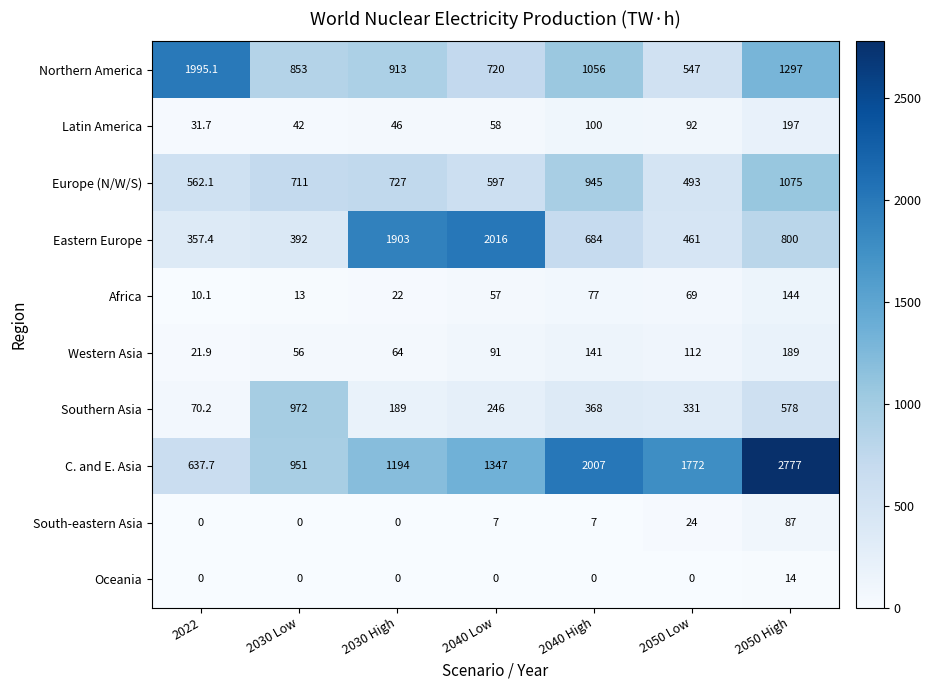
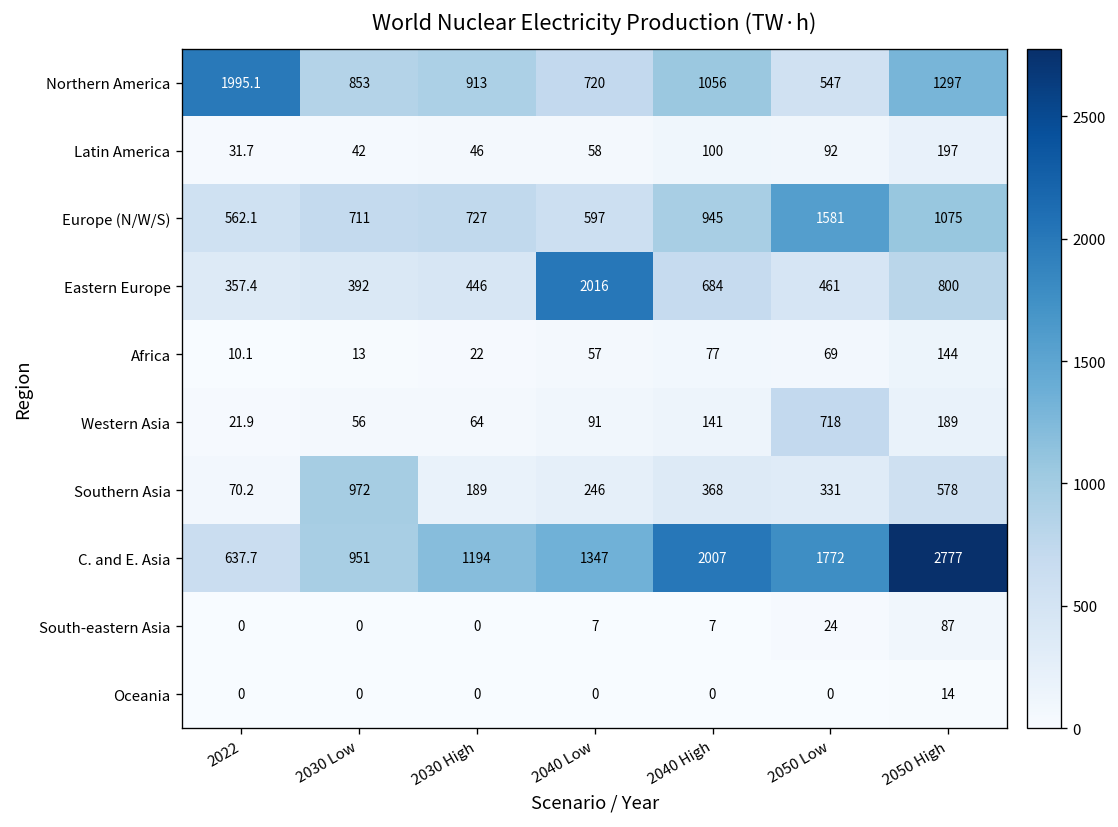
  {
    "Northern America": {
      "2022": 1995.1,
      "2030 Low": 853,
      "2030 High": 913,
      "2040 Low": 720,
      "2040 High": 1056,
      "2050 Low": 547,
      "2050 High": 1297
    },
    "Latin America": {
      "2022": 31.7,
      "2030 Low": 42,
      "2030 High": 46,
      "2040 Low": 58,
      "2040 High": 100,
      "2050 Low": 92,
      "2050 High": 197
    },
    "Europe (N/W/S)": {
      "2022": 562.1,
      "2030 Low": 711,
      "2030 High": 727,
      "2040 Low": 597,
      "2040 High": 945,
-     "2050 Low": 493,
+     "2050 Low": 1581,
      "2050 High": 1075
    },
    "Eastern Europe": {
      "2022": 357.4,
      "2030 Low": 392,
-     "2030 High": 1903,
+     "2030 High": 446,
      "2040 Low": 2016,
      "2040 High": 684,
      "2050 Low": 461,
      "2050 High": 800
    },
    "Africa": {
      "2022": 10.1,
      "2030 Low": 13,
      "2030 High": 22,
      "2040 Low": 57,
      "2040 High": 77,
      "2050 Low": 69,
      "2050 High": 144
    },
    "Western Asia": {
      "2022": 21.9,
      "2030 Low": 56,
      "2030 High": 64,
      "2040 Low": 91,
      "2040 High": 141,
-     "2050 Low": 112,
+     "2050 Low": 718,
      "2050 High": 189
    },
    "Southern Asia": {
      "2022": 70.2,
      "2030 Low": 972,
      "2030 High": 189,
      "2040 Low": 246,
      "2040 High": 368,
      "2050 Low": 331,
      "2050 High": 578
    },
    "C. and E. Asia": {
      "2022": 637.7,
      "2030 Low": 951,
      "2030 High": 1194,
      "2040 Low": 1347,
      "2040 High": 2007,
      "2050 Low": 1772,
      "2050 High": 2777
    },
    "South-eastern Asia": {
      "2022": 0,
      "2030 Low": 0,
      "2030 High": 0,
      "2040 Low": 7,
      "2040 High": 7,
      "2050 Low": 24,
      "2050 High": 87
    },
    "Oceania": {
      "2022": 0,
      "2030 Low": 0,
      "2030 High": 0,
      "2040 Low": 0,
      "2040 High": 0,
      "2050 Low": 0,
      "2050 High": 14
    }
  }
